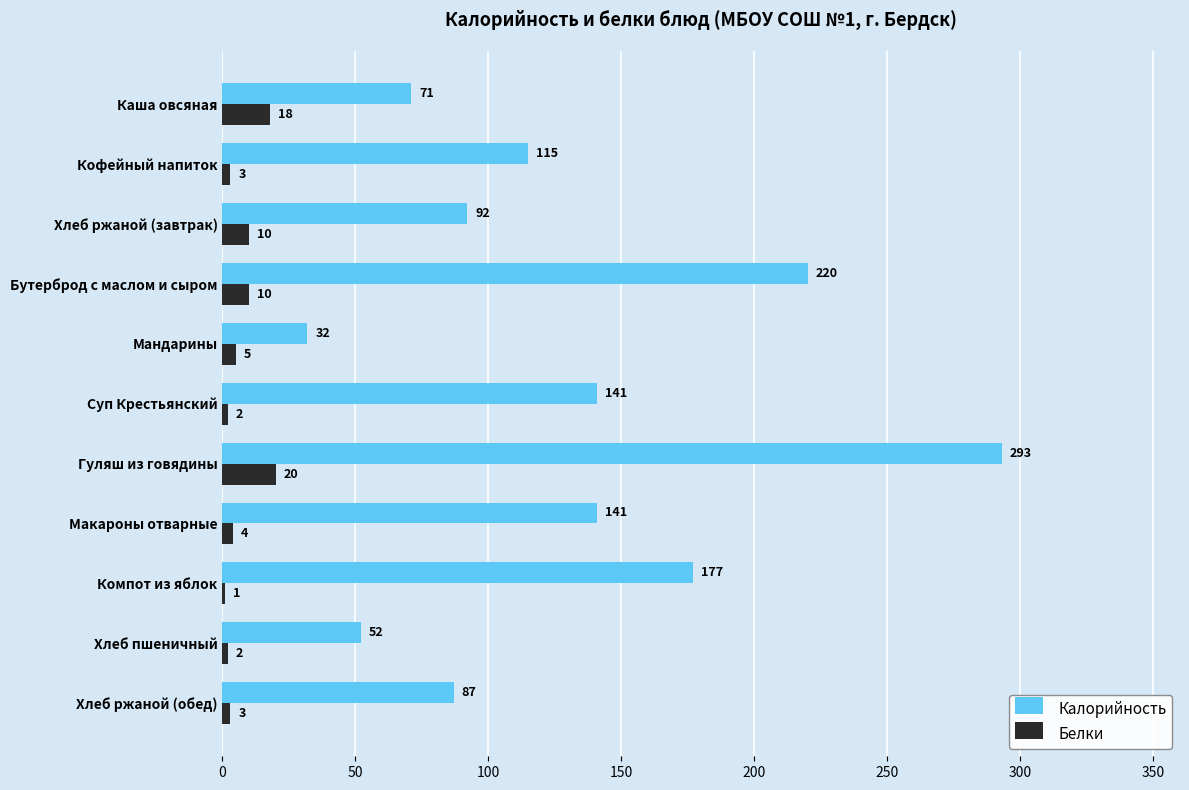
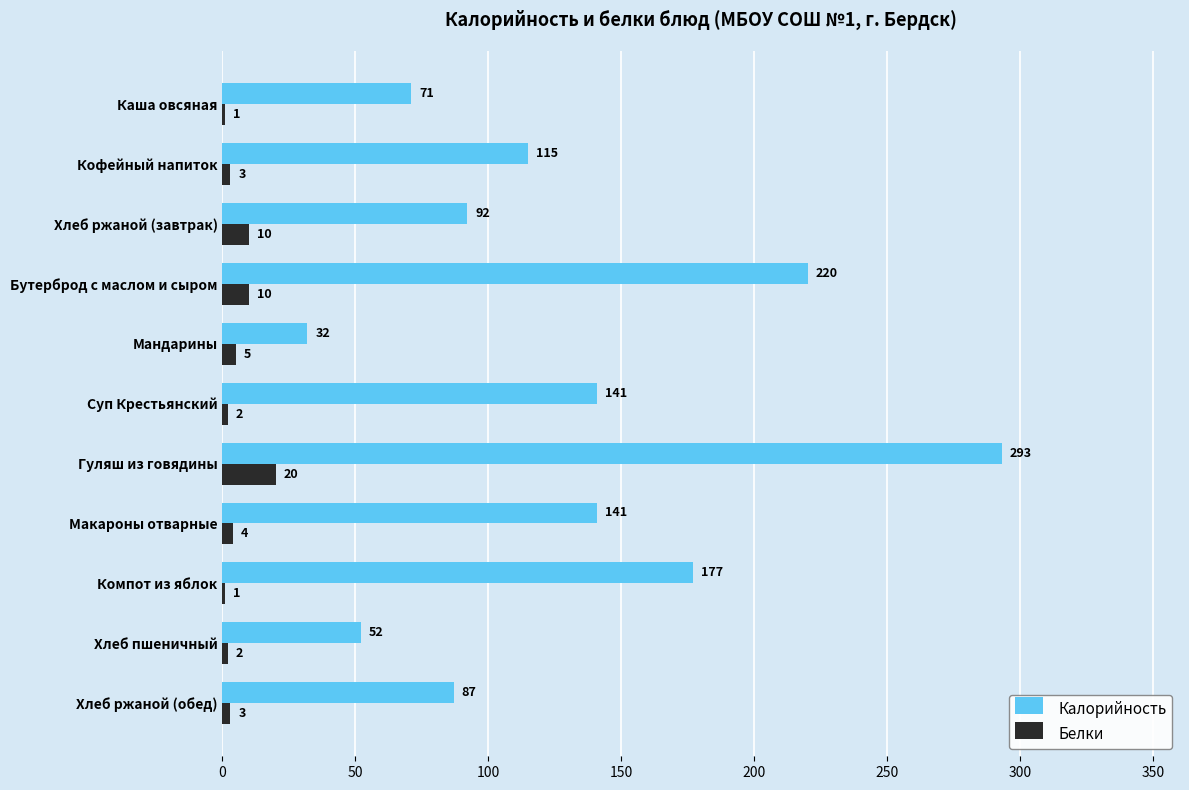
  {
    "Калорийность": {
      "Каша овсяная": 71,
      "Кофейный напиток": 115,
      "Хлеб ржаной (завтрак)": 92,
      "Бутерброд с маслом и сыром": 220,
      "Мандарины": 32,
      "Суп Крестьянский": 141,
      "Гуляш из говядины": 293,
      "Макароны отварные": 141,
      "Компот из яблок": 177,
      "Хлеб пшеничный": 52,
      "Хлеб ржаной (обед)": 87
    },
    "Белки": {
-     "Каша овсяная": 18,
+     "Каша овсяная": 1,
      "Кофейный напиток": 3,
      "Хлеб ржаной (завтрак)": 10,
      "Бутерброд с маслом и сыром": 10,
      "Мандарины": 5,
      "Суп Крестьянский": 2,
      "Гуляш из говядины": 20,
      "Макароны отварные": 4,
      "Компот из яблок": 1,
      "Хлеб пшеничный": 2,
      "Хлеб ржаной (обед)": 3
    }
  }
